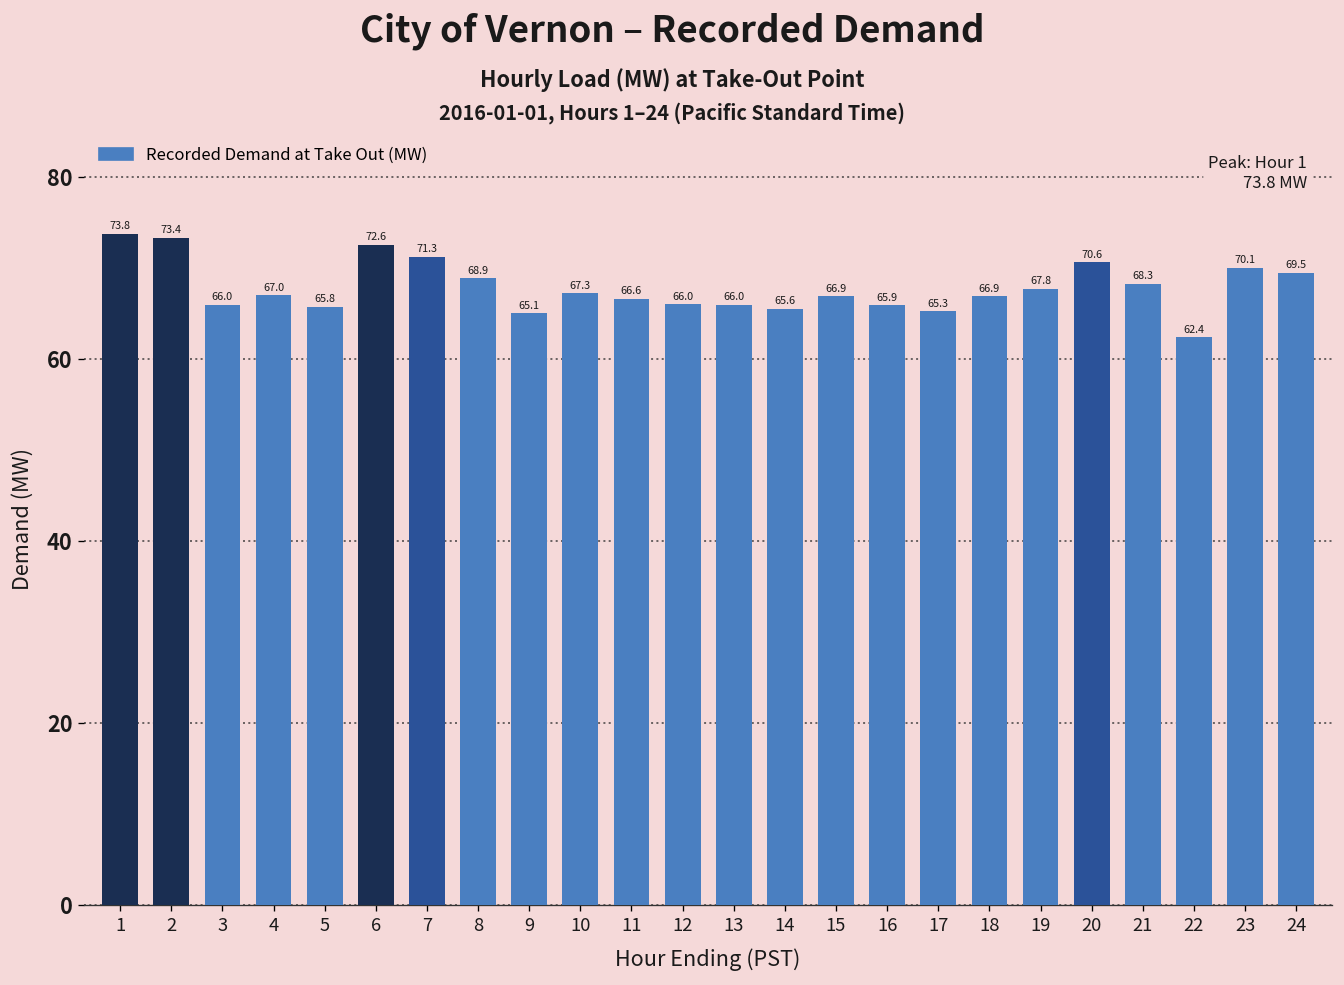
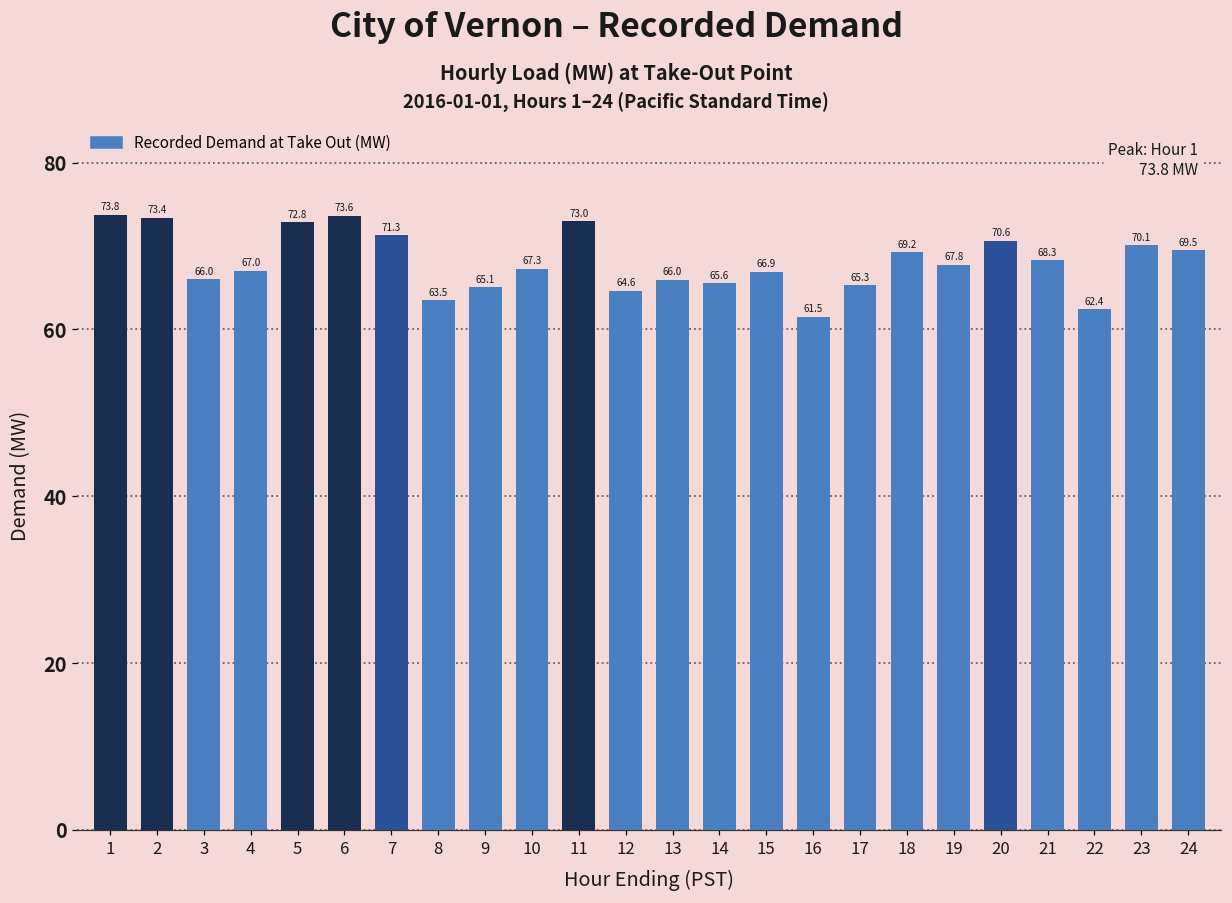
  {
    "1": 73.8,
    "2": 73.4,
    "3": 66.0,
    "4": 67.0,
-   "5": 65.8,
-   "6": 72.6,
+   "5": 72.8,
+   "6": 73.6,
    "7": 71.3,
-   "8": 68.9,
+   "8": 63.5,
    "9": 65.1,
    "10": 67.3,
-   "11": 66.6,
-   "12": 66.0,
+   "11": 73.0,
+   "12": 64.6,
    "13": 66.0,
    "14": 65.6,
    "15": 66.9,
-   "16": 65.9,
+   "16": 61.5,
    "17": 65.3,
-   "18": 66.9,
+   "18": 69.2,
    "19": 67.8,
    "20": 70.6,
    "21": 68.3,
    "22": 62.4,
    "23": 70.1,
    "24": 69.5
  }
